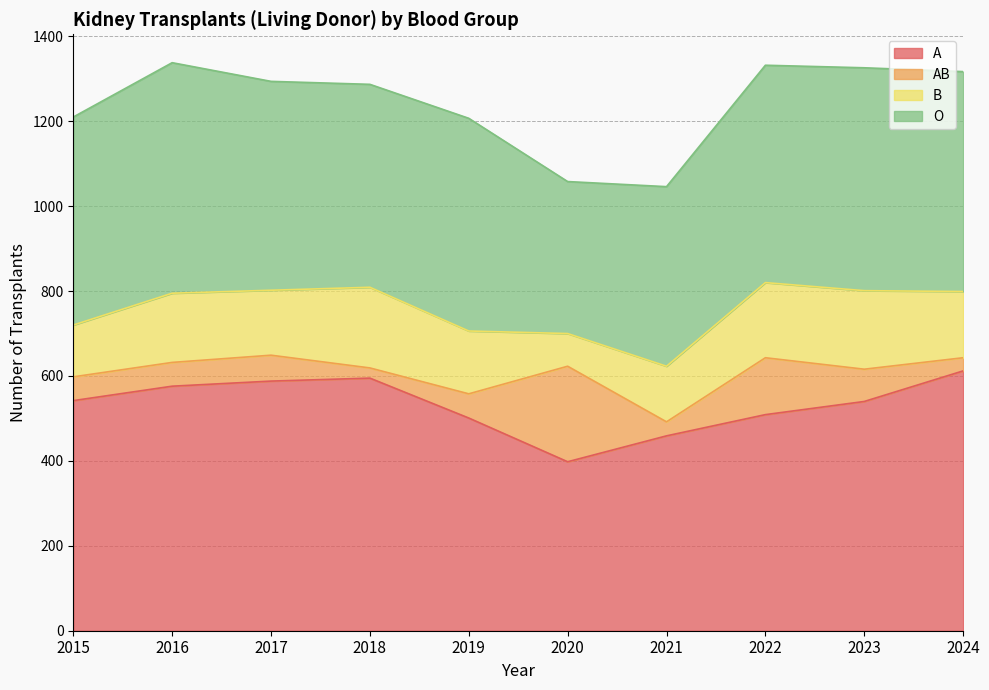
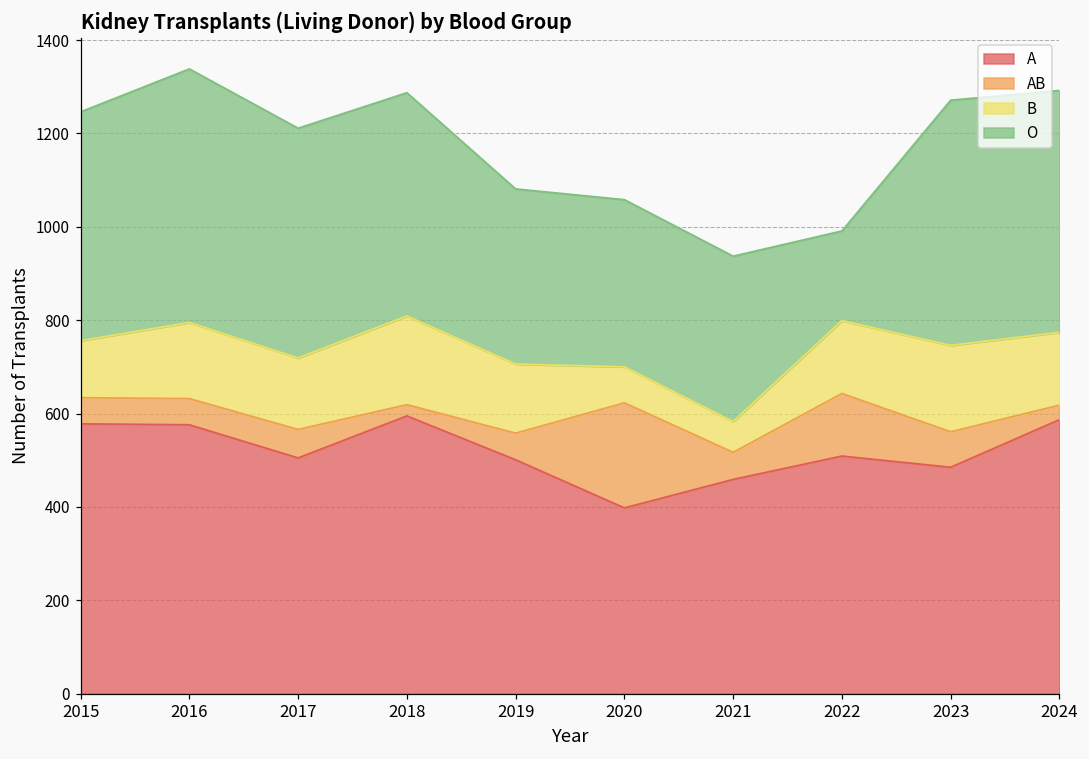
  {
    "A": {
-     "2015": 540,
+     "2015": 580,
      "2016": 580,
-     "2017": 590,
+     "2017": 510,
      "2018": 600,
      "2019": 500,
      "2020": 400,
      "2021": 460,
      "2022": 510,
-     "2023": 540,
-     "2024": 610
+     "2023": 490,
+     "2024": 590
    },
    "AB": {
      "2015": 60,
      "2016": 60,
      "2017": 60,
      "2018": 20,
      "2019": 60,
      "2020": 230,
-     "2021": 30,
+     "2021": 60,
      "2022": 130,
      "2023": 80,
      "2024": 30
    },
    "B": {
      "2015": 120,
      "2016": 160,
      "2017": 150,
      "2018": 190,
      "2019": 150,
      "2020": 80,
-     "2021": 130,
-     "2022": 180,
+     "2021": 70,
+     "2022": 160,
      "2023": 190,
      "2024": 160
    },
    "O": {
      "2015": 490,
      "2016": 540,
      "2017": 490,
      "2018": 480,
-     "2019": 500,
+     "2019": 380,
      "2020": 360,
-     "2021": 420,
-     "2022": 510,
+     "2021": 350,
+     "2022": 190,
      "2023": 530,
      "2024": 520
    }
  }
